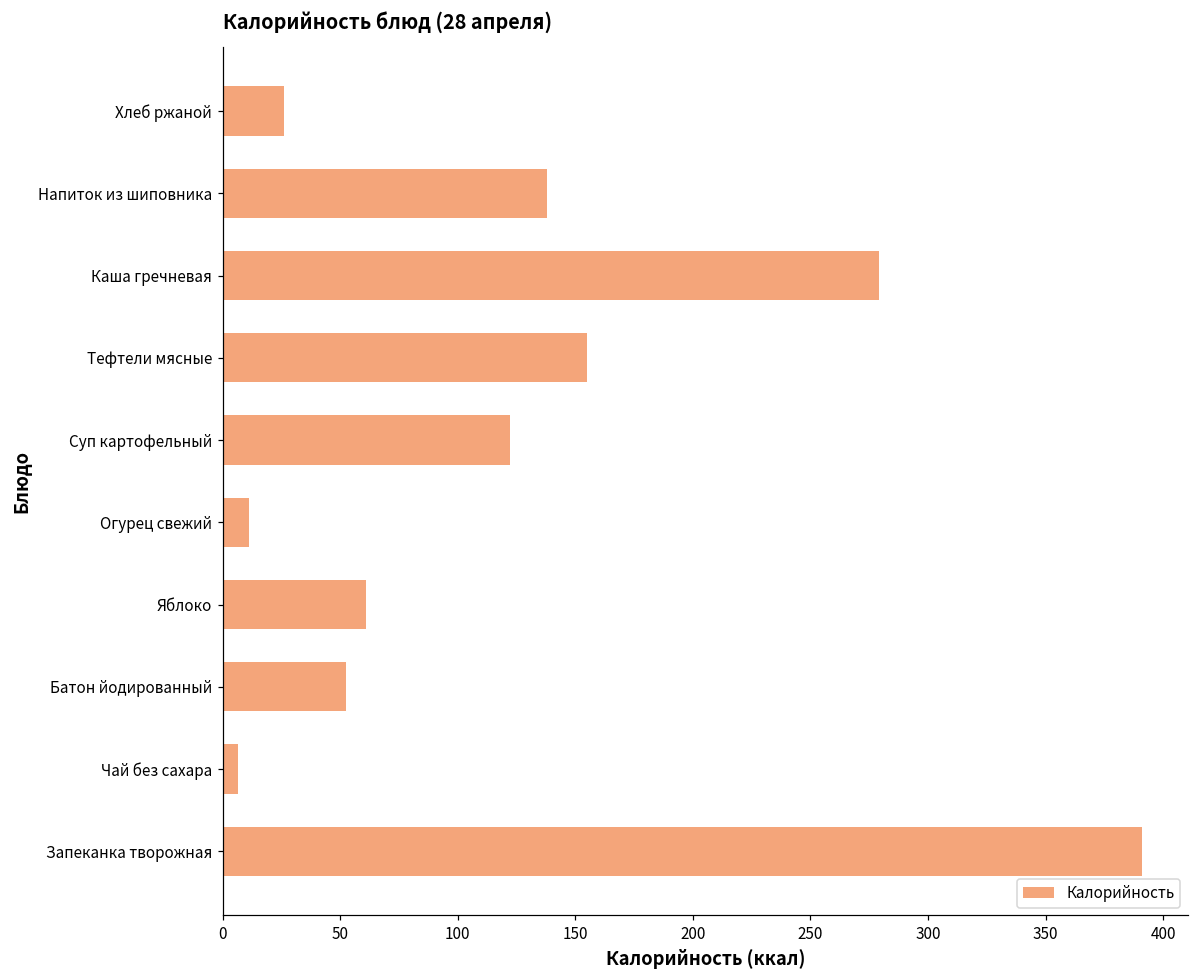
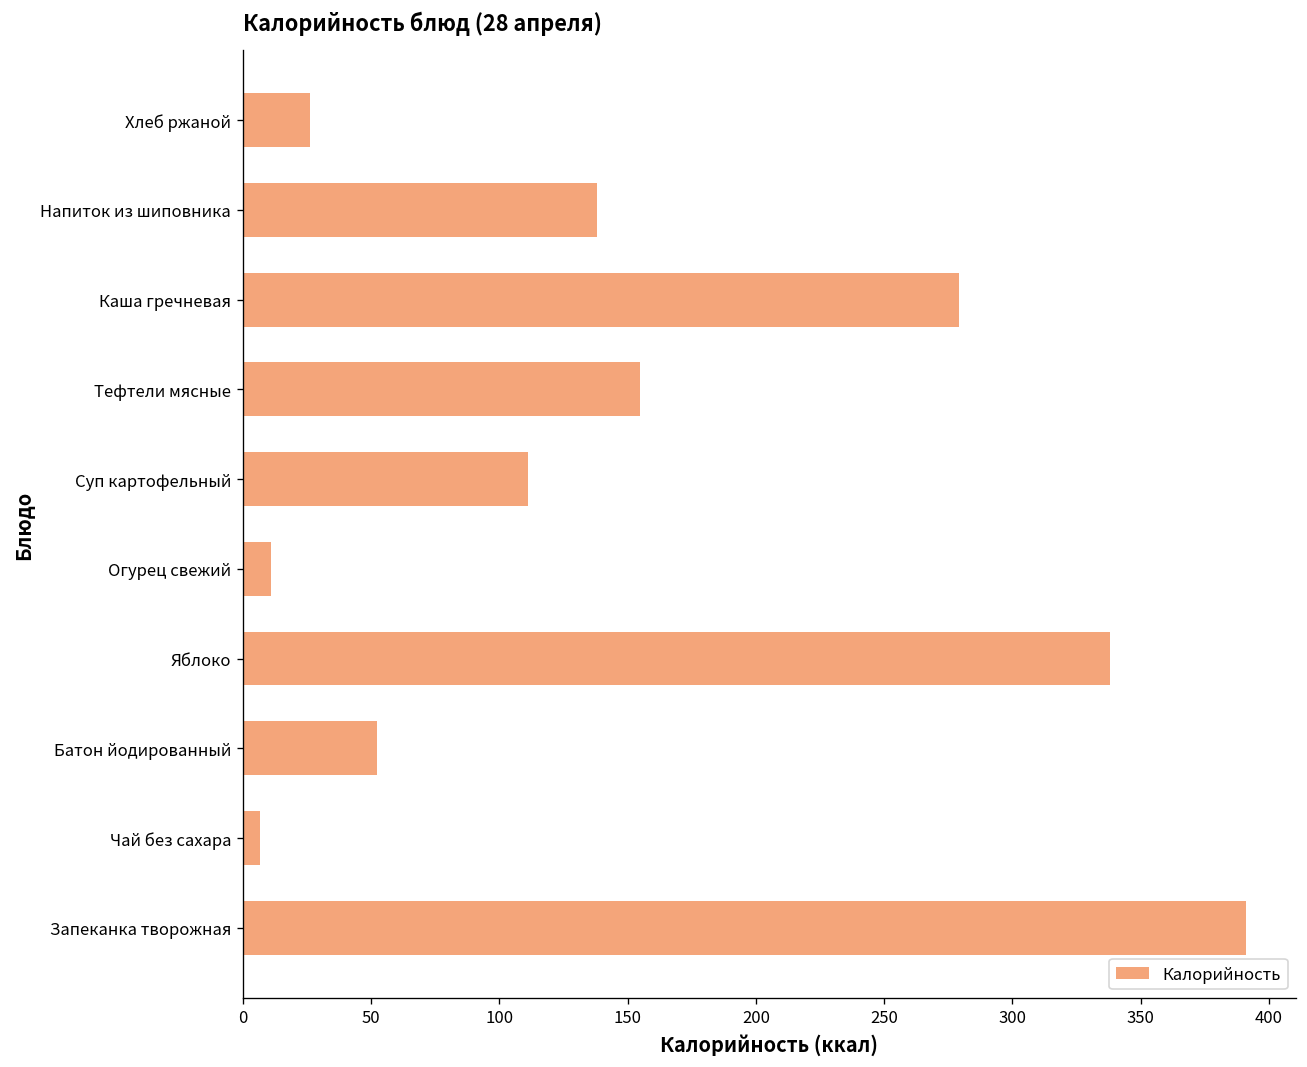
  {
    "Хлеб ржаной": 26,
    "Напиток из шиповника": 138,
    "Каша гречневая": 279,
    "Тефтели мясные": 155,
-   "Суп картофельный": 122,
+   "Суп картофельный": 111,
    "Огурец свежий": 11,
-   "Яблоко": 61,
+   "Яблоко": 338,
    "Батон йодированный": 52,
    "Чай без сахара": 7,
    "Запеканка творожная": 391
  }
